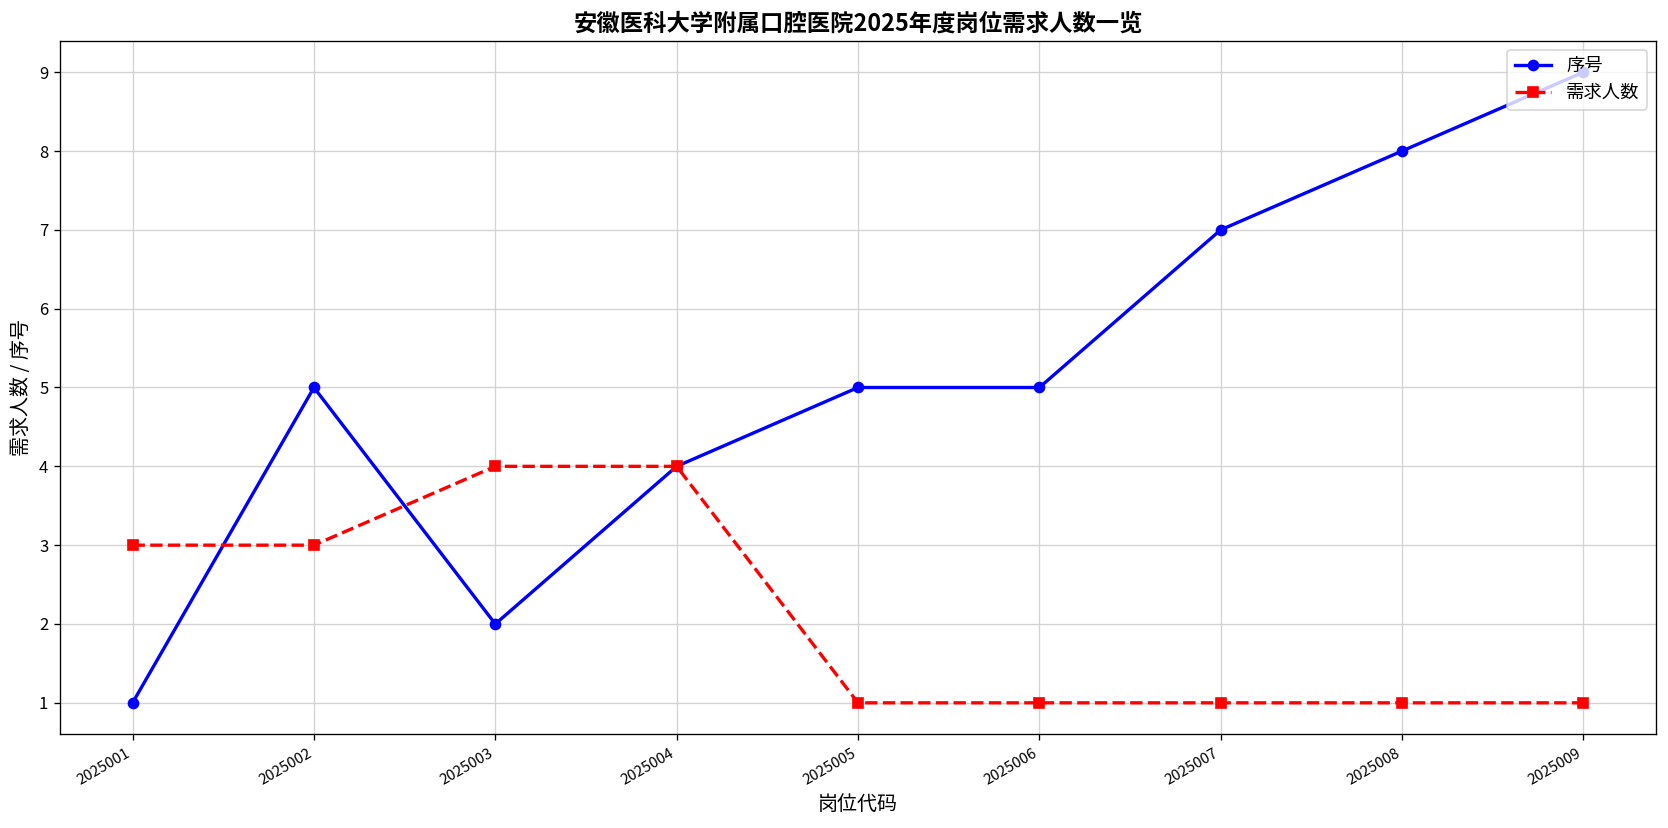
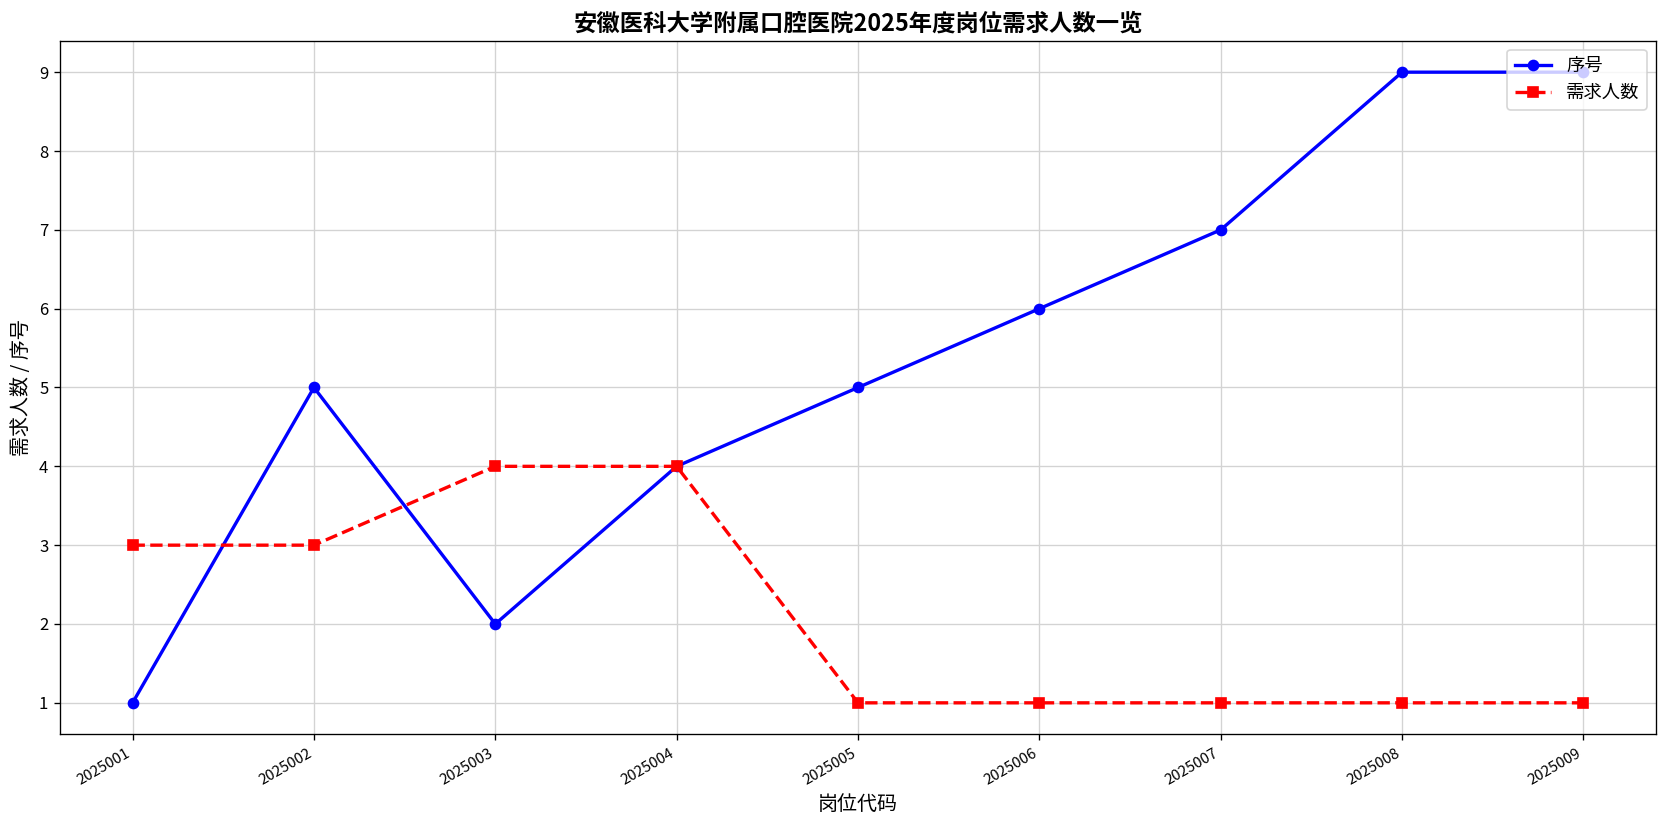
  {
    "序号": {
      "2025001": 1,
      "2025002": 5,
      "2025003": 2,
      "2025005": 5,
-     "2025006": 5,
+     "2025006": 6,
      "2025007": 7,
-     "2025008": 8
+     "2025008": 9
    },
    "需求人数": {
      "2025001": 3,
      "2025002": 3,
      "2025003": 4,
      "2025005": 1,
      "2025006": 1,
      "2025007": 1,
      "2025008": 1,
      "2025009": 1
    }
  }
